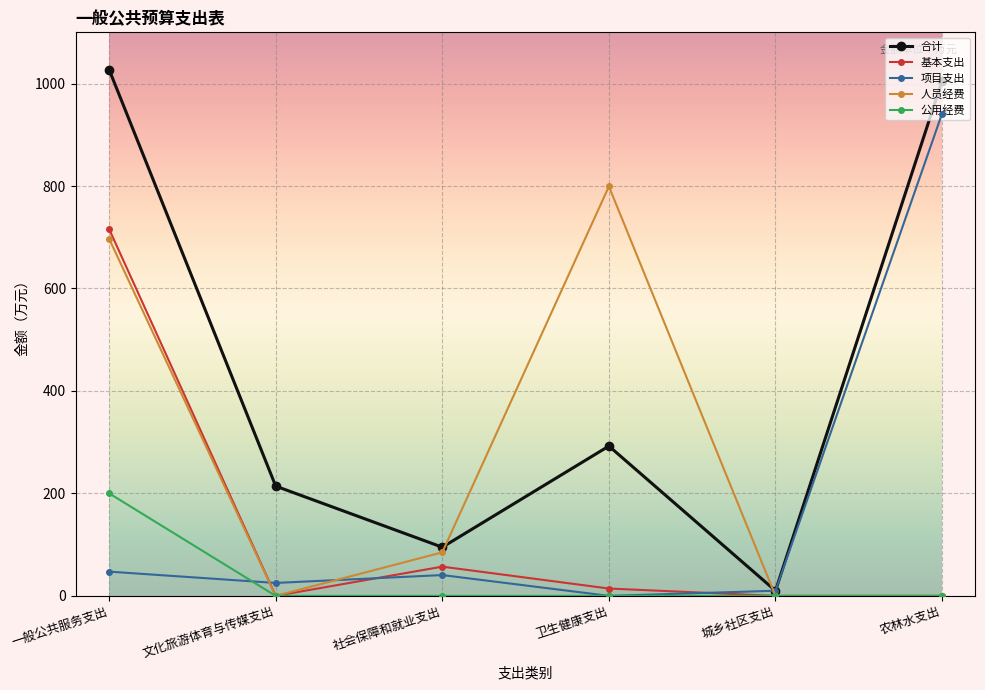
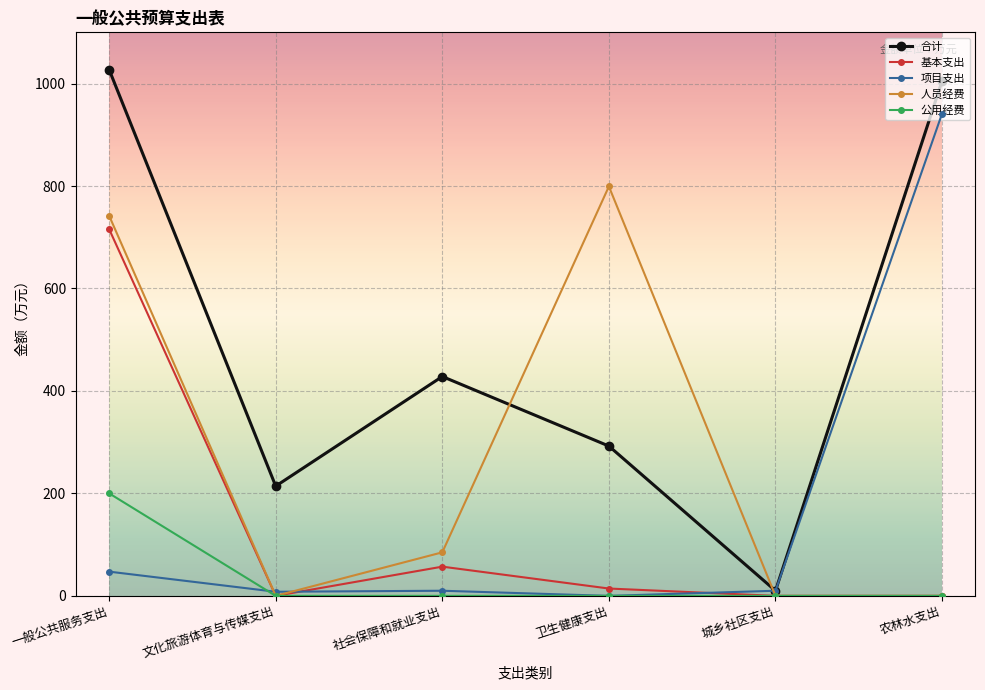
  {
    "合计": {
      "一般公共服务支出": 1030,
      "文化旅游体育与传媒支出": 210,
-     "社会保障和就业支出": 90,
+     "社会保障和就业支出": 430,
      "卫生健康支出": 290
    },
    "基本支出": {
      "一般公共服务支出": 720,
      "社会保障和就业支出": 60,
      "卫生健康支出": 10
    },
    "项目支出": {
      "一般公共服务支出": 50,
-     "文化旅游体育与传媒支出": 30,
-     "社会保障和就业支出": 40
+     "文化旅游体育与传媒支出": 10,
+     "社会保障和就业支出": 10
    },
    "人员经费": {
-     "一般公共服务支出": 700,
+     "一般公共服务支出": 740,
      "社会保障和就业支出": 80,
      "卫生健康支出": 800
    },
    "公用经费": {
      "一般公共服务支出": 200,
      "社会保障和就业支出": 0
    }
  }
